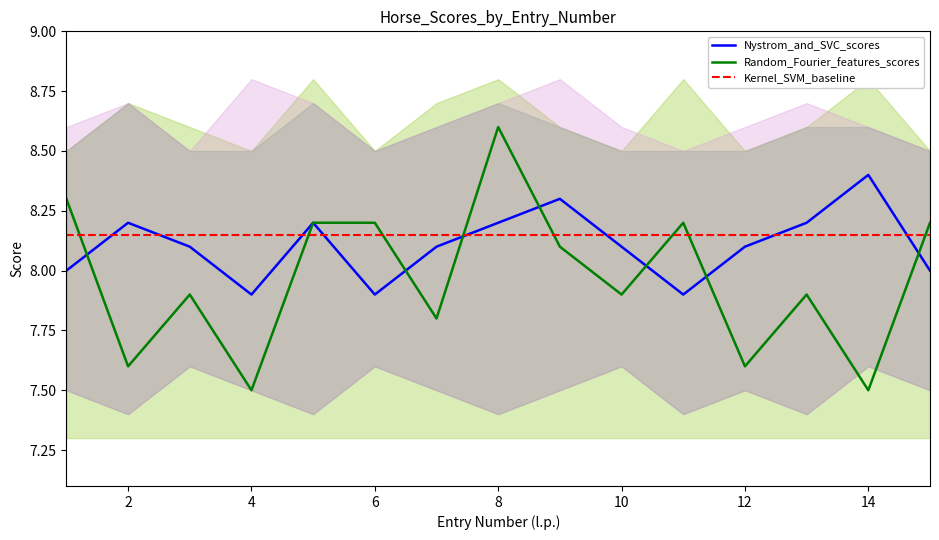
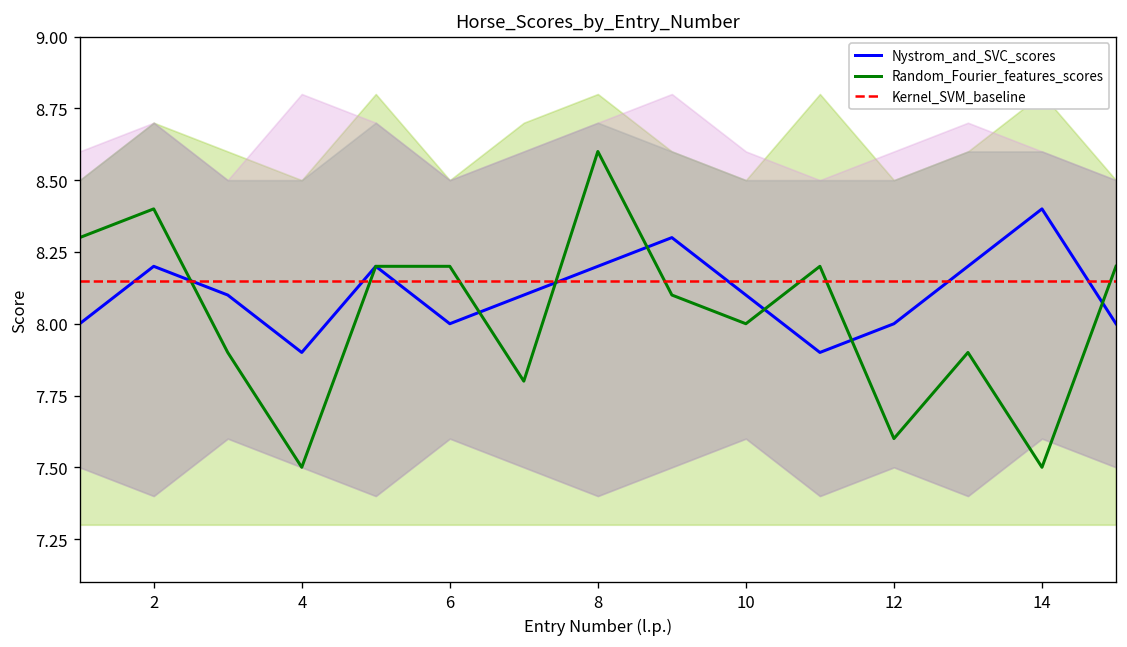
  {
    "Nystrom_and_SVC_scores": {
      "2": 8.2,
      "4": 7.9,
-     "6": 7.9,
+     "6": 8.0,
      "8": 8.2,
      "10": 8.1,
-     "12": 8.1,
+     "12": 8.0,
      "14": 8.4
    },
    "Random_Fourier_features_scores": {
-     "2": 7.6,
+     "2": 8.4,
      "4": 7.5,
      "6": 8.2,
      "8": 8.6,
-     "10": 7.9,
+     "10": 8.0,
      "12": 7.6,
      "14": 7.5
    },
    "Kernel_SVM_baseline": {
      "2": 8.15,
      "4": 8.15,
      "6": 8.15,
      "8": 8.15,
      "10": 8.15,
      "12": 8.15,
      "14": 8.15
    }
  }
